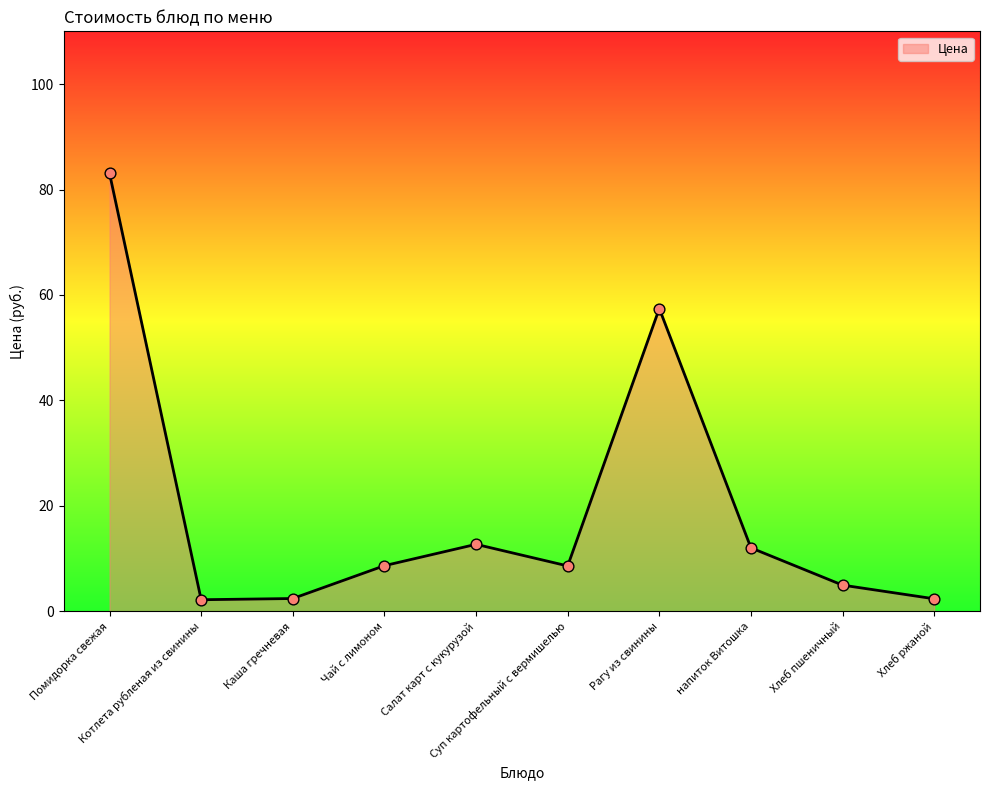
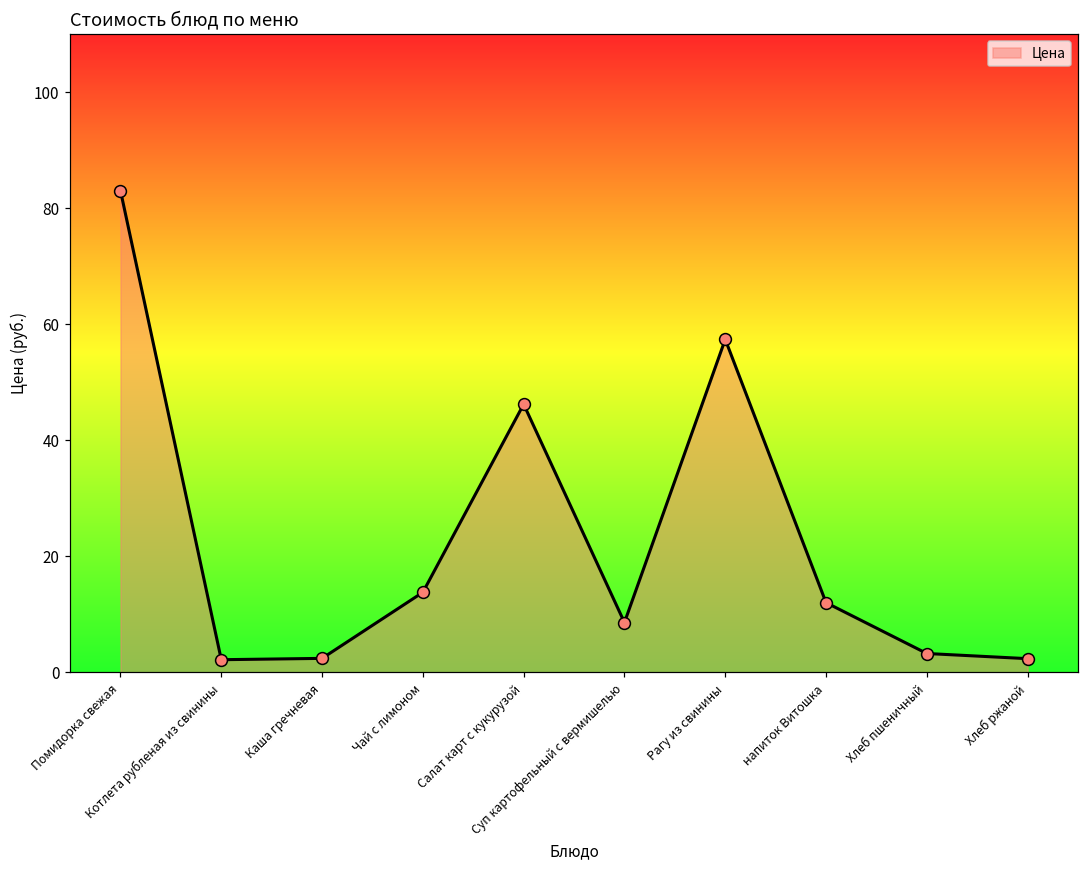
  {
    "Помидорка свежая": 83,
    "Котлета рубленая из свинины": 2,
    "Каша гречневая": 2,
-   "Чай с лимоном": 9,
-   "Салат карт с кукурузой": 13,
+   "Чай с лимоном": 14,
+   "Салат карт с кукурузой": 46,
    "Суп картофельный с вермишелью": 9,
    "Рагу из свинины": 57,
    "напиток Витошка": 12,
-   "Хлеб пшеничный": 5,
+   "Хлеб пшеничный": 3,
    "Хлеб ржаной": 2
  }
